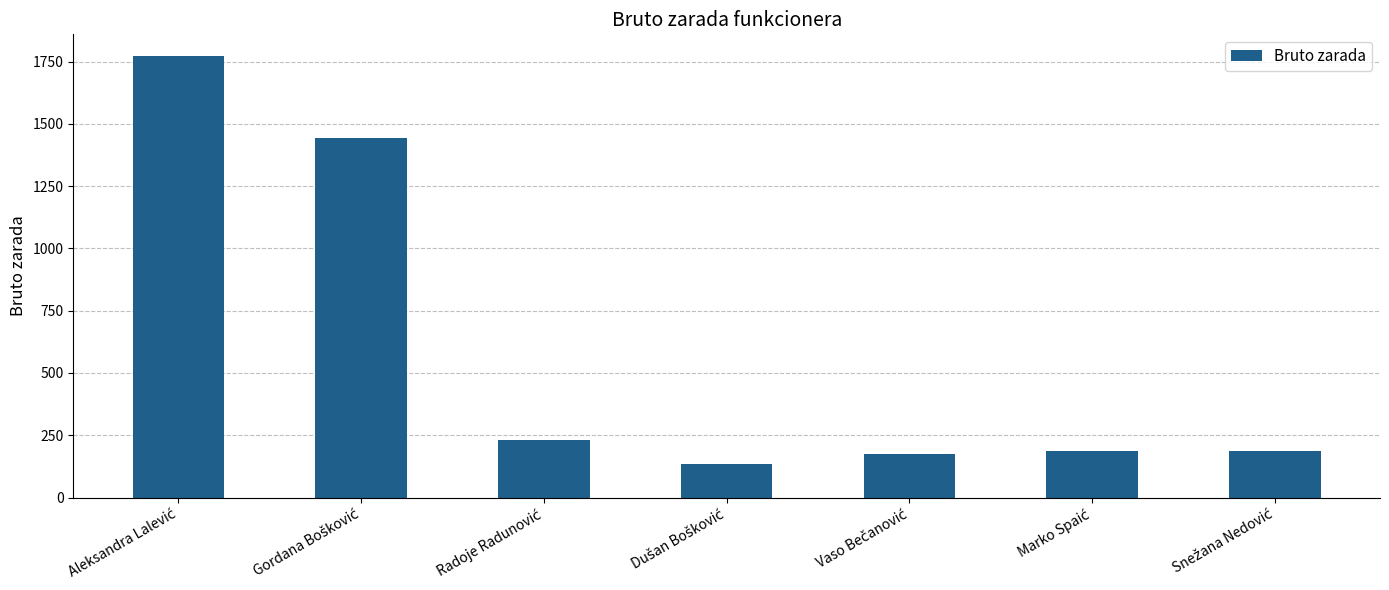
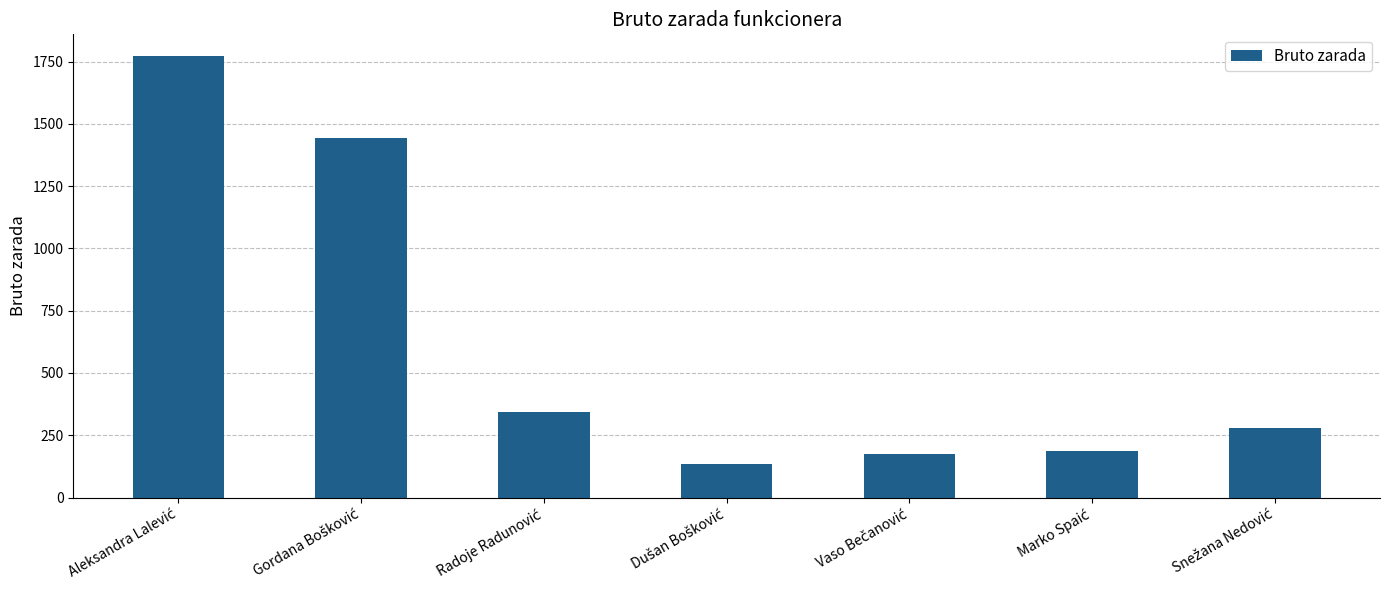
  {
    "Aleksandra Lalević": 1770,
    "Gordana Bošković": 1440,
-   "Radoje Radunović": 230,
+   "Radoje Radunović": 340,
    "Dušan Bošković": 140,
    "Vaso Bečanović": 170,
    "Marko Spaić": 190,
-   "Snežana Nedović": 190
+   "Snežana Nedović": 280
  }
